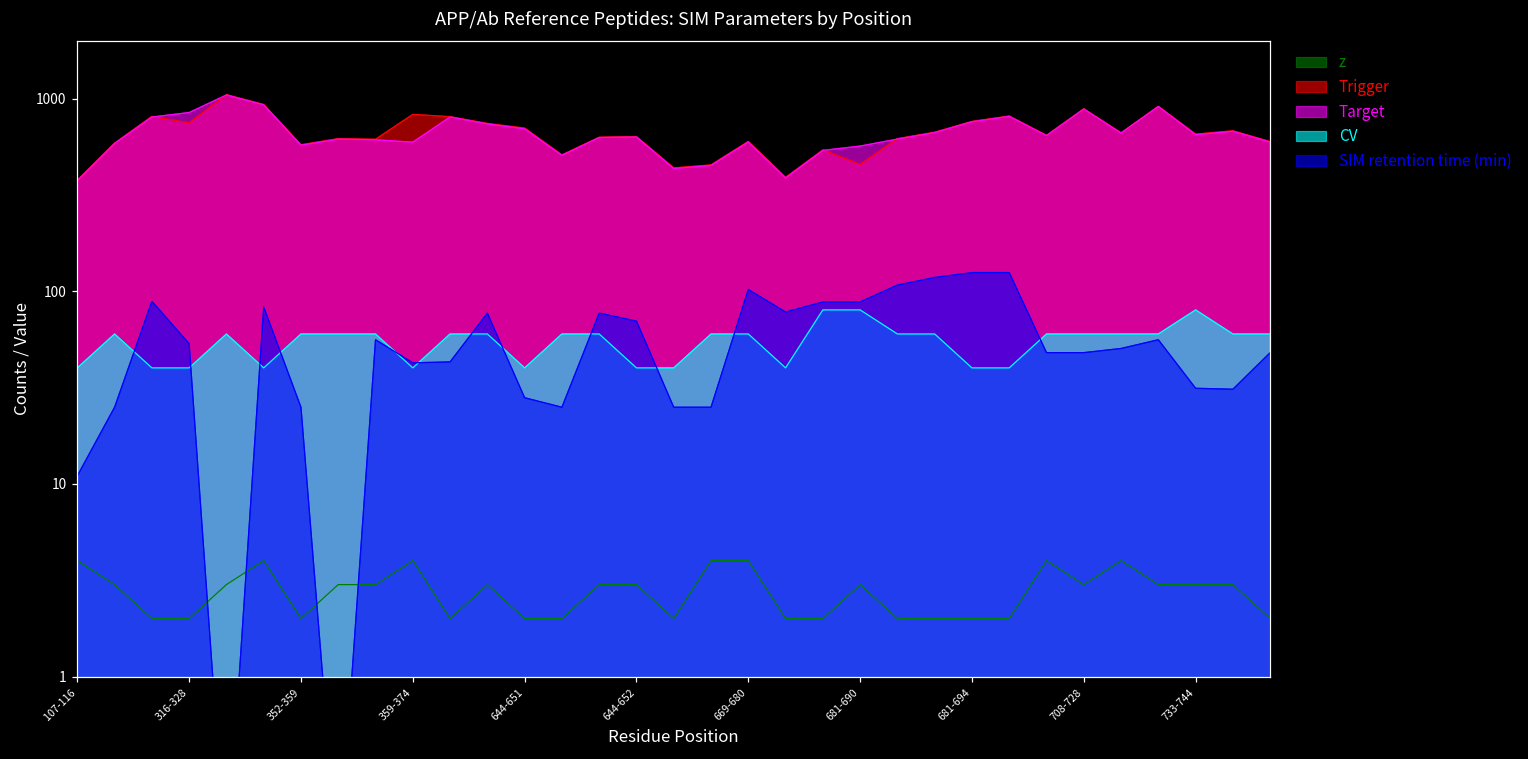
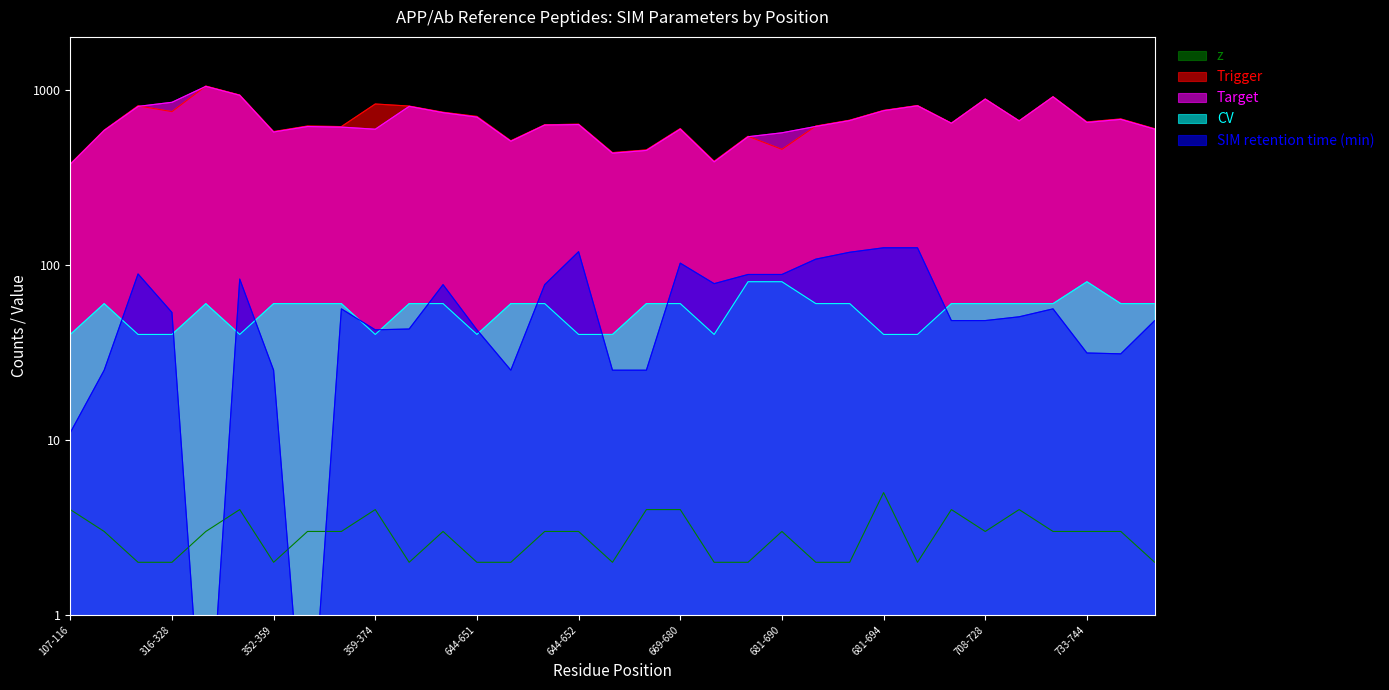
  {
    "z": {
      "107-116": 4,
      "316-328": 2,
      "352-359": 2,
      "359-374": 4,
      "644-651": 2,
      "644-652": 3,
      "669-680": 4,
      "681-690": 3,
-     "681-694": 2
+     "681-694": 5
    },
    "Trigger": {
      "316-328": 750,
      "359-374": 800,
      "681-690": 460
    },
    "Target": {
      "316-328": 800,
      "359-374": 590,
      "681-690": 570
    },
    "CV": {
      "107-116": 40,
      "316-328": 40,
      "352-359": 60,
      "359-374": 40,
      "644-651": 40,
      "644-652": 40,
      "669-680": 60,
      "681-690": 80,
      "681-694": 40
    },
    "SIM retention time (min)": {
      "107-116": 11,
      "316-328": 53,
      "352-359": 25,
      "359-374": 43,
-     "644-651": 28,
-     "644-652": 70,
+     "644-651": 43,
+     "644-652": 120,
      "669-680": 100,
      "681-690": 90,
      "681-694": 130
    }
  }
